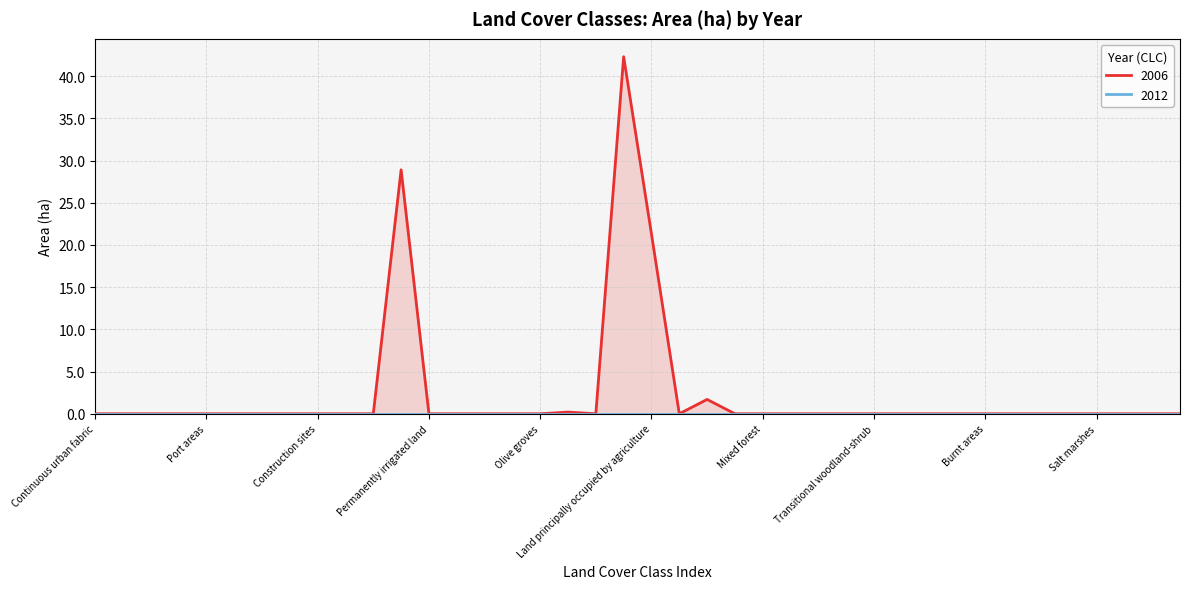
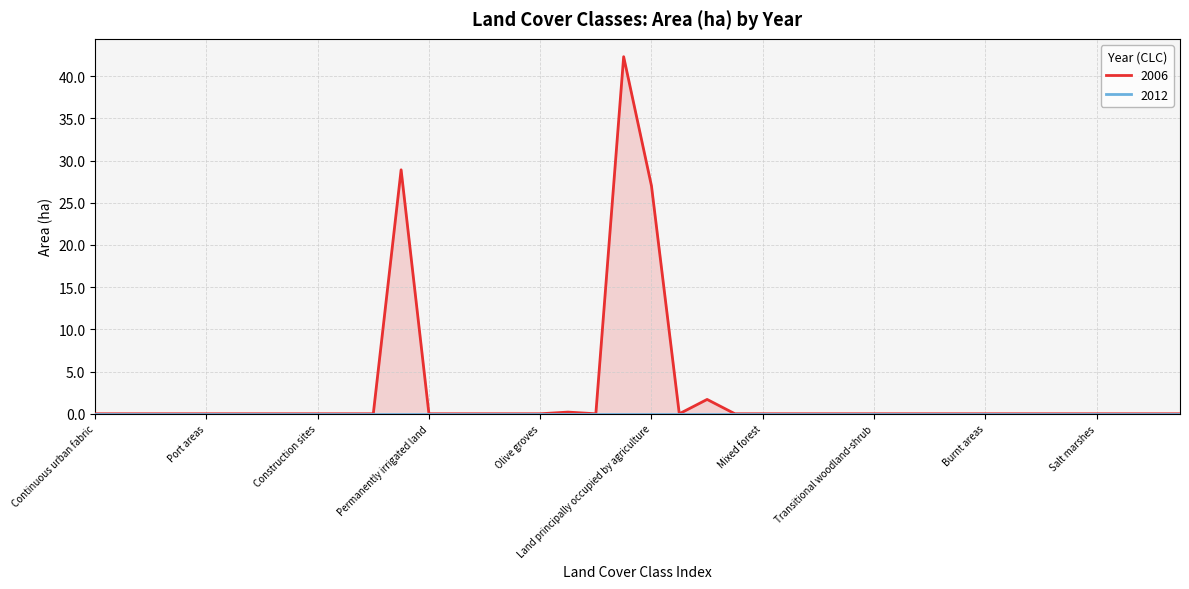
  {
    "2006": {
-     "Land principally occupied by agriculture": 21
+     "Land principally occupied by agriculture": 27
    },
    "2012": {
      "Land principally occupied by agriculture": 0
    }
  }
